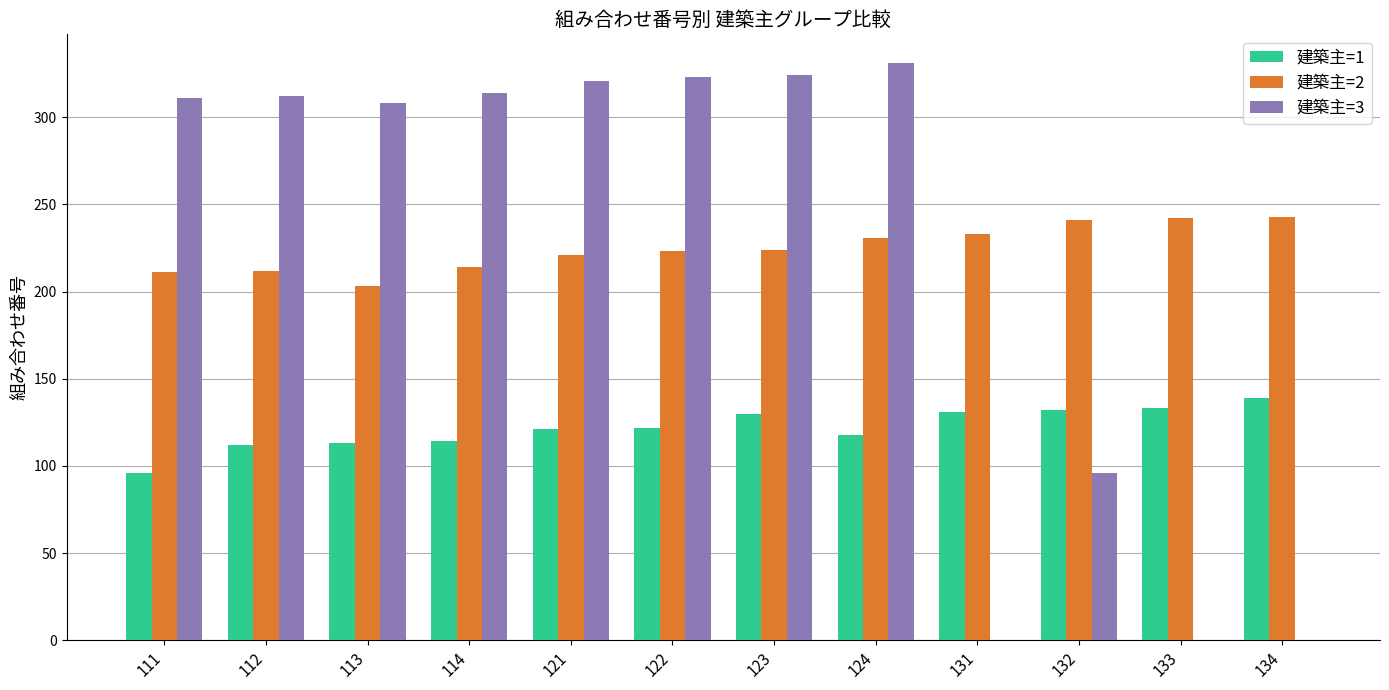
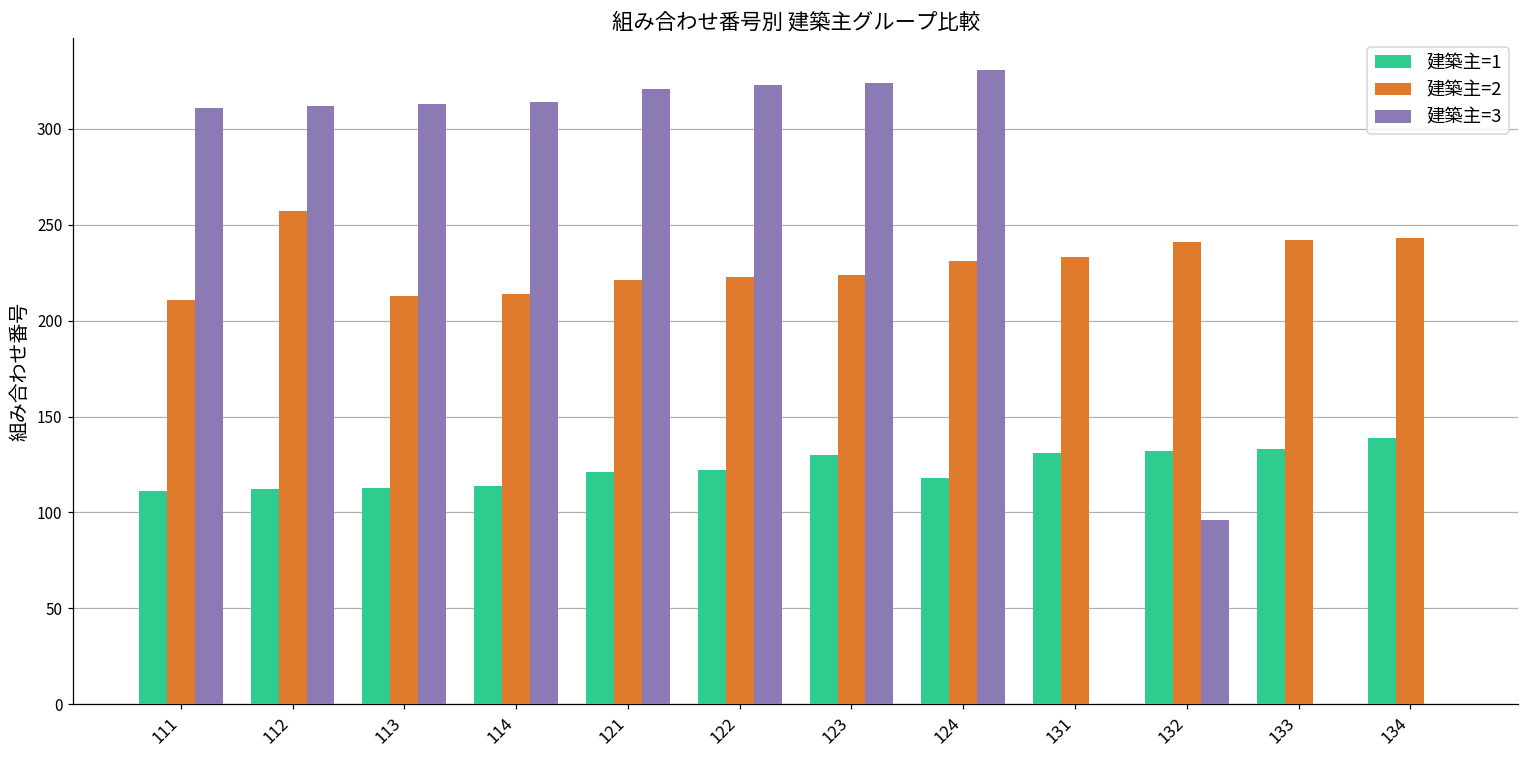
  {
    "建築主=1": {
-     "111": 96,
+     "111": 111,
      "112": 112,
      "113": 113,
      "114": 114,
      "121": 121,
      "122": 122,
      "123": 130,
      "124": 118,
      "131": 131,
      "132": 132,
      "133": 133,
      "134": 139
    },
    "建築主=2": {
      "111": 211,
-     "112": 212,
-     "113": 203,
+     "112": 257,
+     "113": 213,
      "114": 214,
      "121": 221,
      "122": 223,
      "123": 224,
      "124": 231,
      "131": 233,
      "132": 241,
      "133": 242,
      "134": 243
    },
    "建築主=3": {
      "111": 311,
      "112": 312,
-     "113": 308,
+     "113": 313,
      "114": 314,
      "121": 321,
      "122": 323,
      "123": 324,
      "124": 331,
      "131": 0,
      "132": 96,
      "133": 0,
      "134": 0
    }
  }
